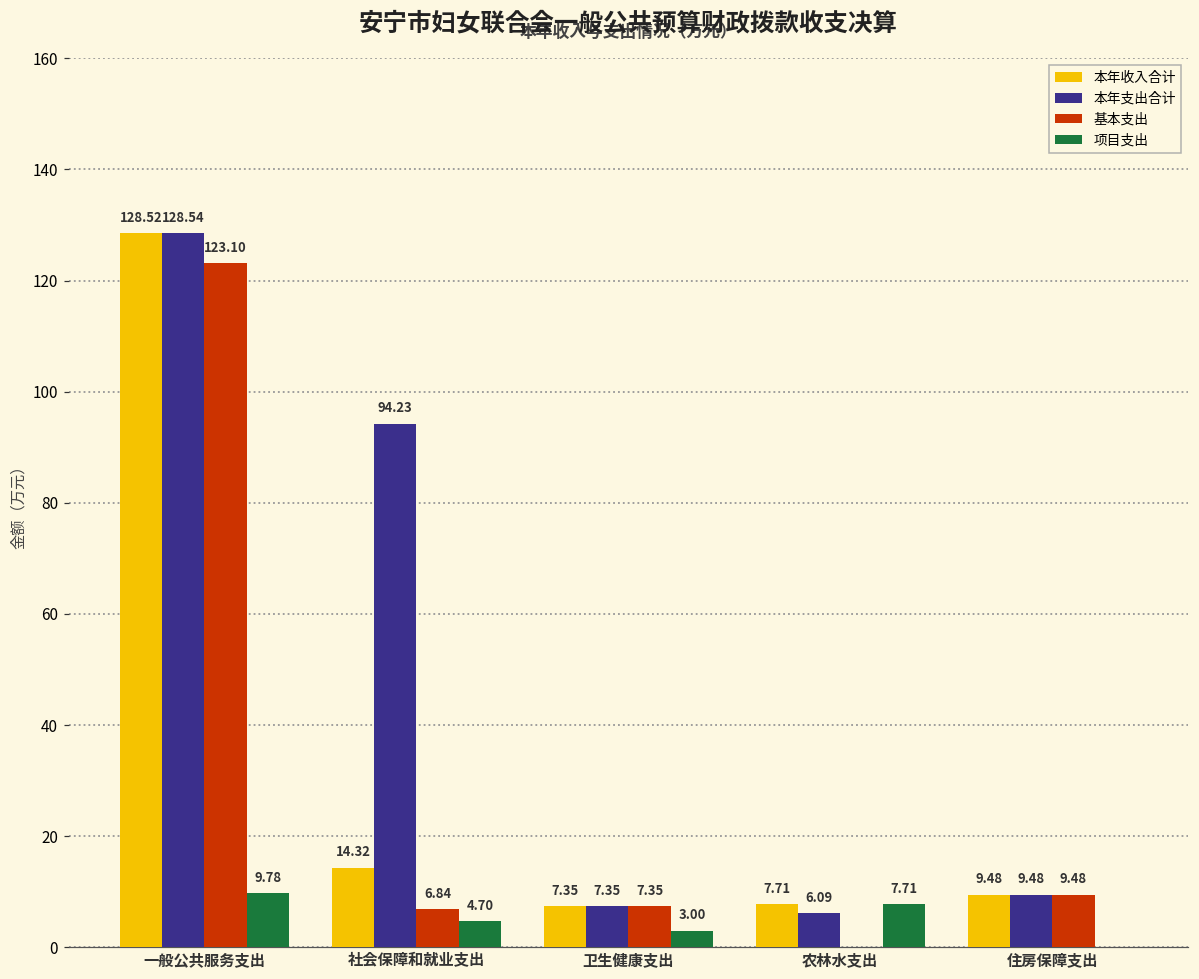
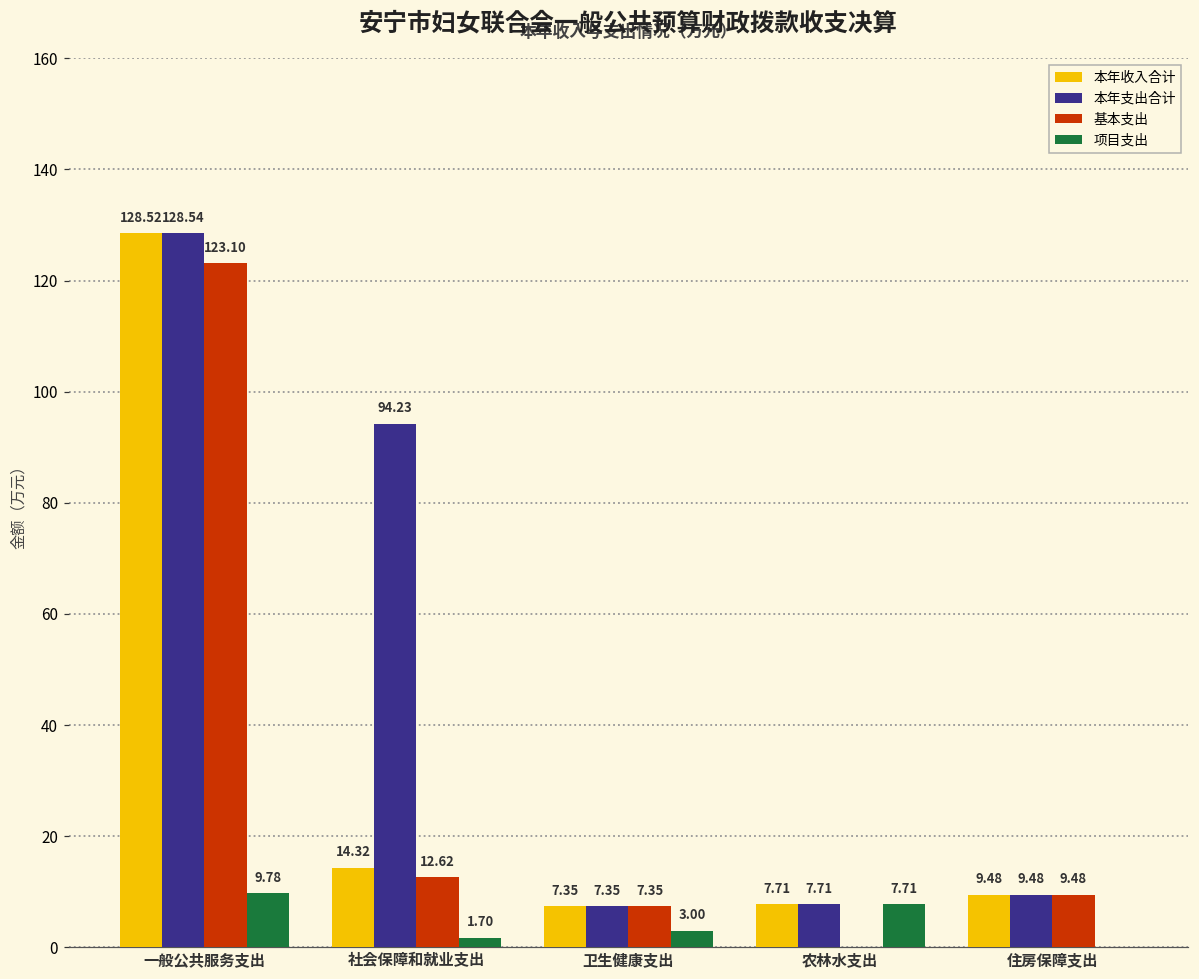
  {
    "本年收入合计": {
      "一般公共服务支出": 128.52,
      "社会保障和就业支出": 14.32,
      "卫生健康支出": 7.35,
      "农林水支出": 7.71,
      "住房保障支出": 9.48
    },
    "本年支出合计": {
      "一般公共服务支出": 128.54,
      "社会保障和就业支出": 94.23,
      "卫生健康支出": 7.35,
-     "农林水支出": 6.09,
+     "农林水支出": 7.71,
      "住房保障支出": 9.48
    },
    "基本支出": {
      "一般公共服务支出": 123.10,
-     "社会保障和就业支出": 6.84,
+     "社会保障和就业支出": 12.62,
      "卫生健康支出": 7.35,
      "住房保障支出": 9.48
    },
    "项目支出": {
      "一般公共服务支出": 9.78,
-     "社会保障和就业支出": 4.70,
+     "社会保障和就业支出": 1.70,
      "卫生健康支出": 3.00,
      "农林水支出": 7.71
    }
  }
